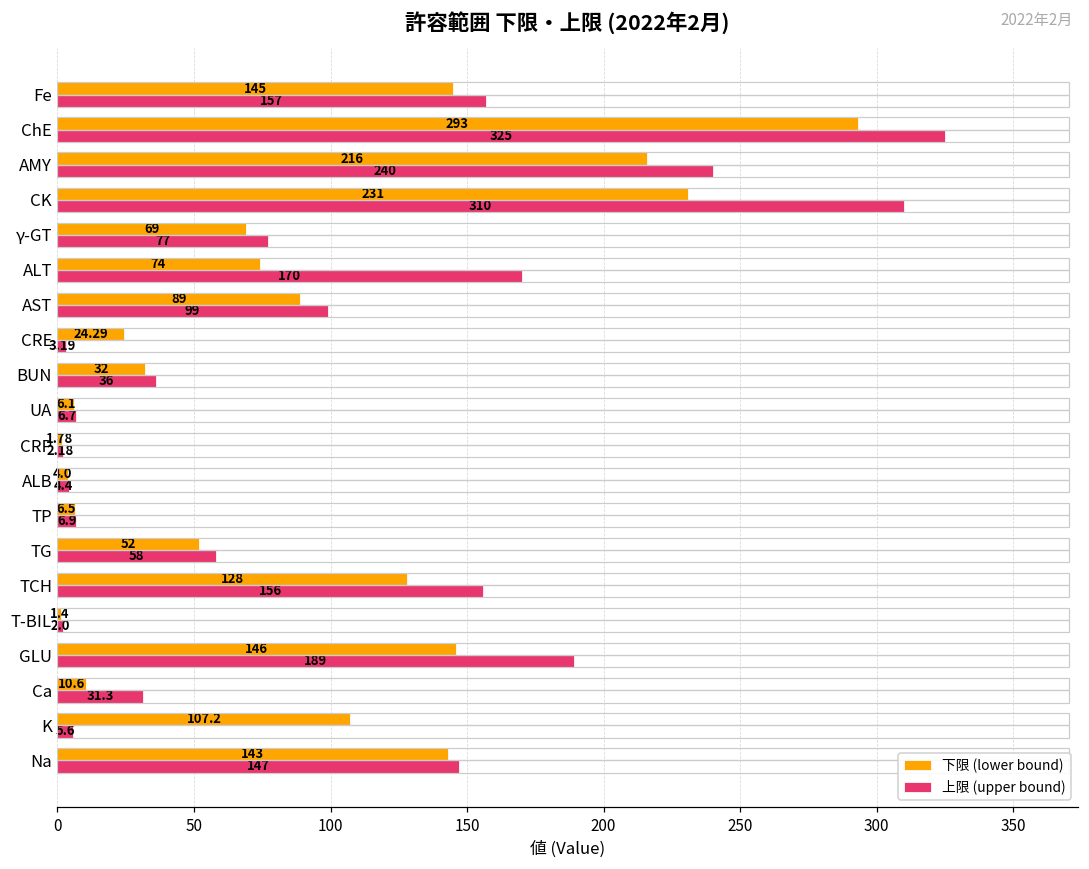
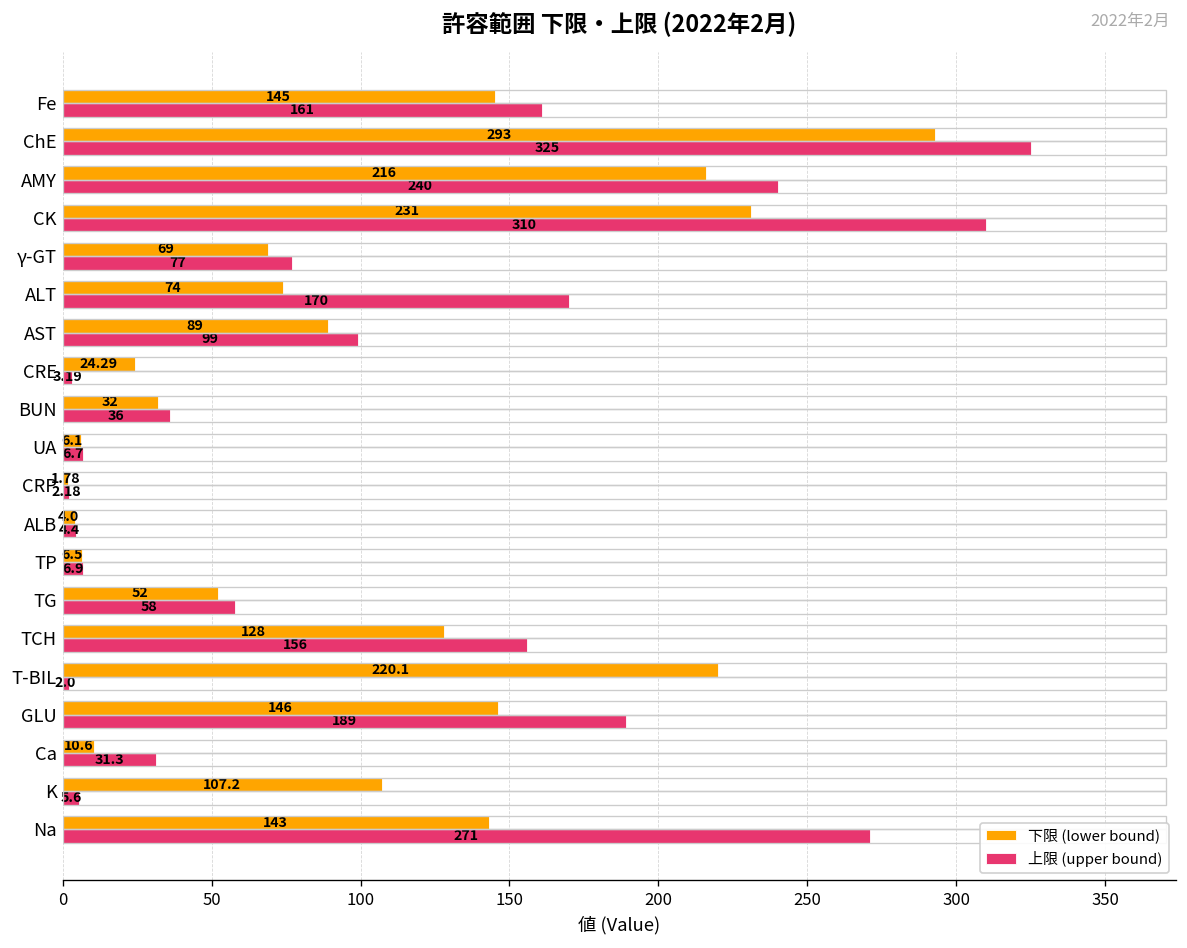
  {
    "下限 (lower bound)": {
      "Fe": 145,
      "ChE": 293,
      "AMY": 216,
      "CK": 231,
      "γ-GT": 69,
      "ALT": 74,
      "AST": 89,
      "CRE": 24.29,
      "BUN": 32,
      "UA": 6.1,
      "CRP": 1.78,
      "ALB": 4.0,
      "TP": 6.5,
      "TG": 52,
      "TCH": 128,
-     "T-BIL": 1.4,
+     "T-BIL": 220.1,
      "GLU": 146,
      "Ca": 10.6,
      "K": 107.2,
      "Na": 143
    },
    "上限 (upper bound)": {
-     "Fe": 157,
+     "Fe": 161,
      "ChE": 325,
      "AMY": 240,
      "CK": 310,
      "γ-GT": 77,
      "ALT": 170,
      "AST": 99,
      "CRE": 3.19,
      "BUN": 36,
      "UA": 6.7,
      "CRP": 2.18,
      "ALB": 4.4,
      "TP": 6.9,
      "TG": 58,
      "TCH": 156,
      "T-BIL": 2.0,
      "GLU": 189,
      "Ca": 31.3,
      "K": 5.6,
-     "Na": 147
+     "Na": 271
    }
  }
